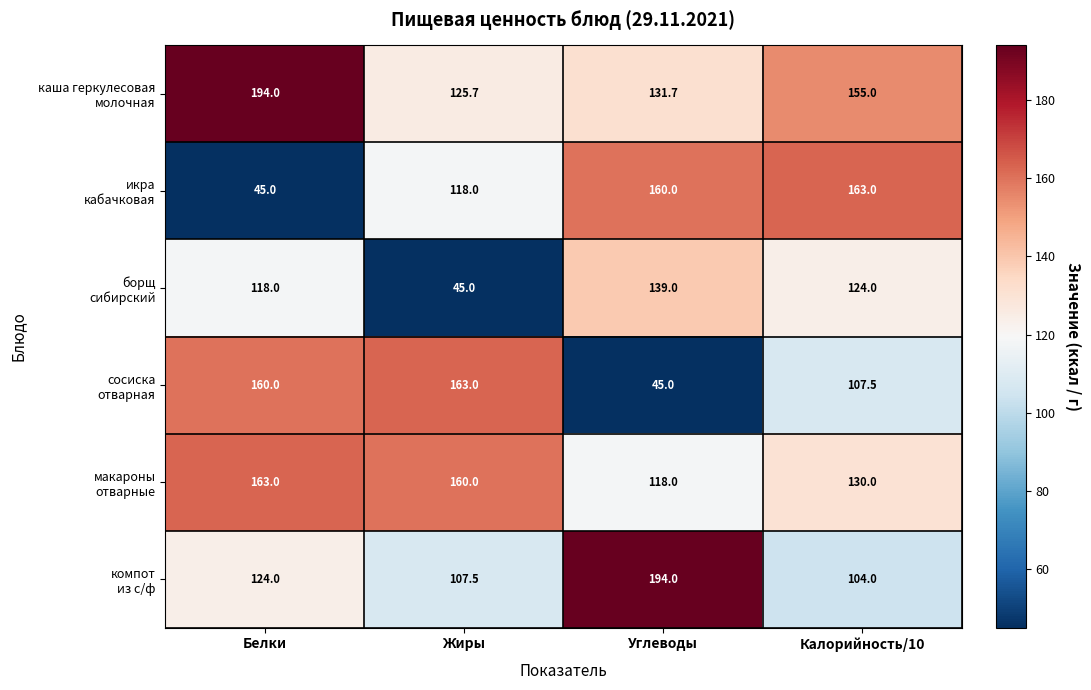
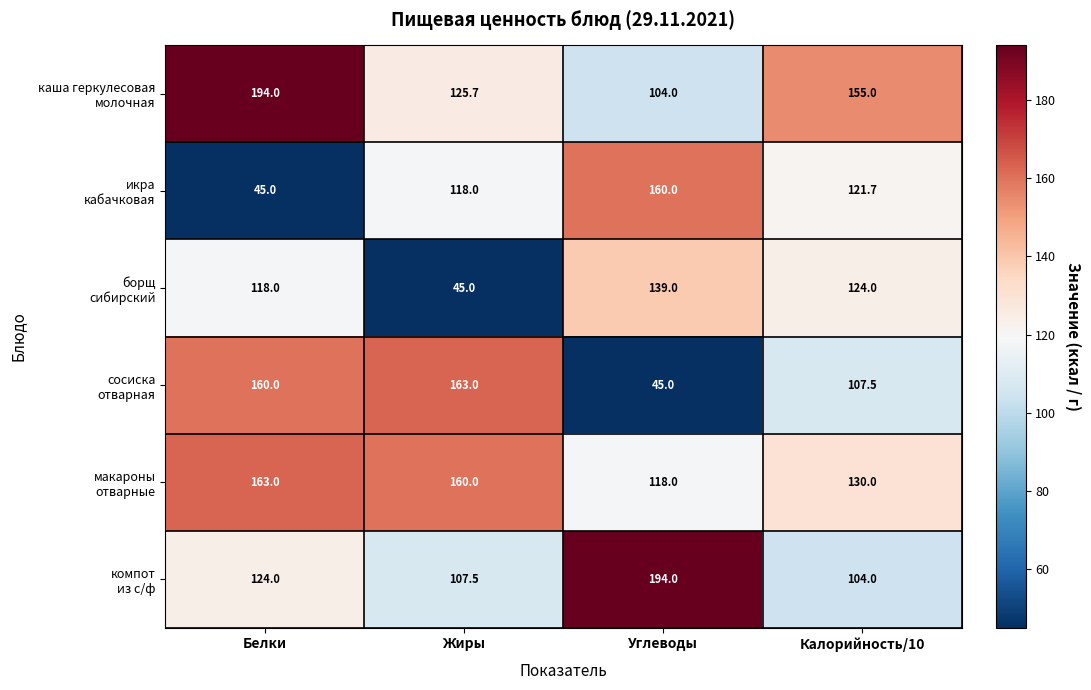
  {
    "каша геркулесовая молочная": {
      "Белки": 194.0,
      "Жиры": 125.7,
-     "Углеводы": 131.7,
+     "Углеводы": 104.0,
      "Калорийность/10": 155.0
    },
    "икра кабачковая": {
      "Белки": 45.0,
      "Жиры": 118.0,
      "Углеводы": 160.0,
-     "Калорийность/10": 163.0
+     "Калорийность/10": 121.7
    },
    "борщ сибирский": {
      "Белки": 118.0,
      "Жиры": 45.0,
      "Углеводы": 139.0,
      "Калорийность/10": 124.0
    },
    "сосиска отварная": {
      "Белки": 160.0,
      "Жиры": 163.0,
      "Углеводы": 45.0,
      "Калорийность/10": 107.5
    },
    "макароны отварные": {
      "Белки": 163.0,
      "Жиры": 160.0,
      "Углеводы": 118.0,
      "Калорийность/10": 130.0
    },
    "компот из с/ф": {
      "Белки": 124.0,
      "Жиры": 107.5,
      "Углеводы": 194.0,
      "Калорийность/10": 104.0
    }
  }
